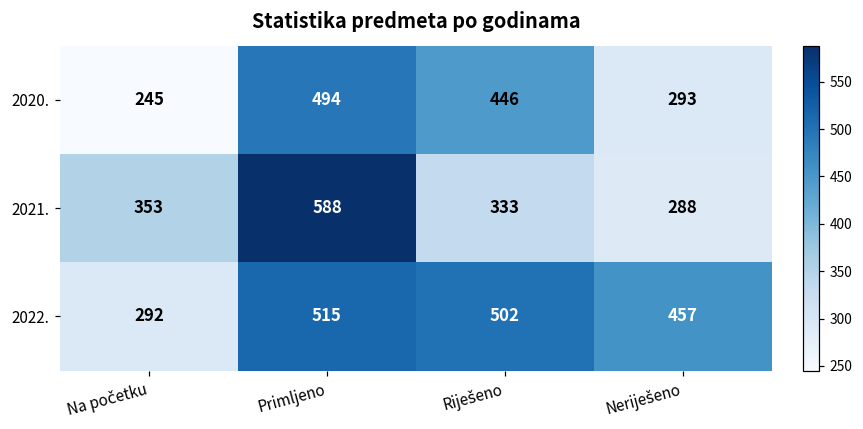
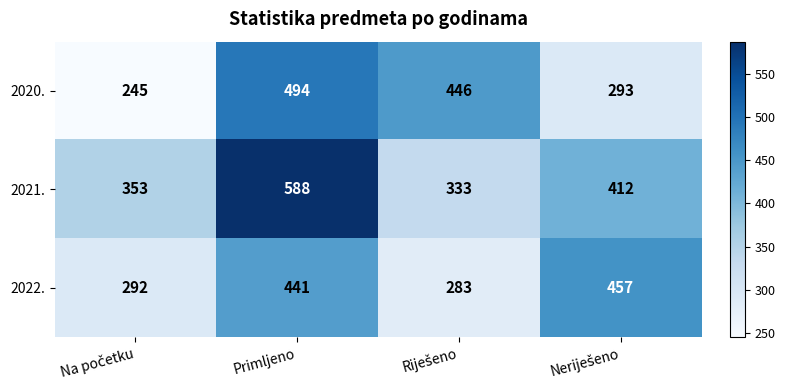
  {
    "2020.": {
      "Na početku": 245,
      "Primljeno": 494,
      "Riješeno": 446,
      "Neriješeno": 293
    },
    "2021.": {
      "Na početku": 353,
      "Primljeno": 588,
      "Riješeno": 333,
-     "Neriješeno": 288
+     "Neriješeno": 412
    },
    "2022.": {
      "Na početku": 292,
-     "Primljeno": 515,
-     "Riješeno": 502,
+     "Primljeno": 441,
+     "Riješeno": 283,
      "Neriješeno": 457
    }
  }
